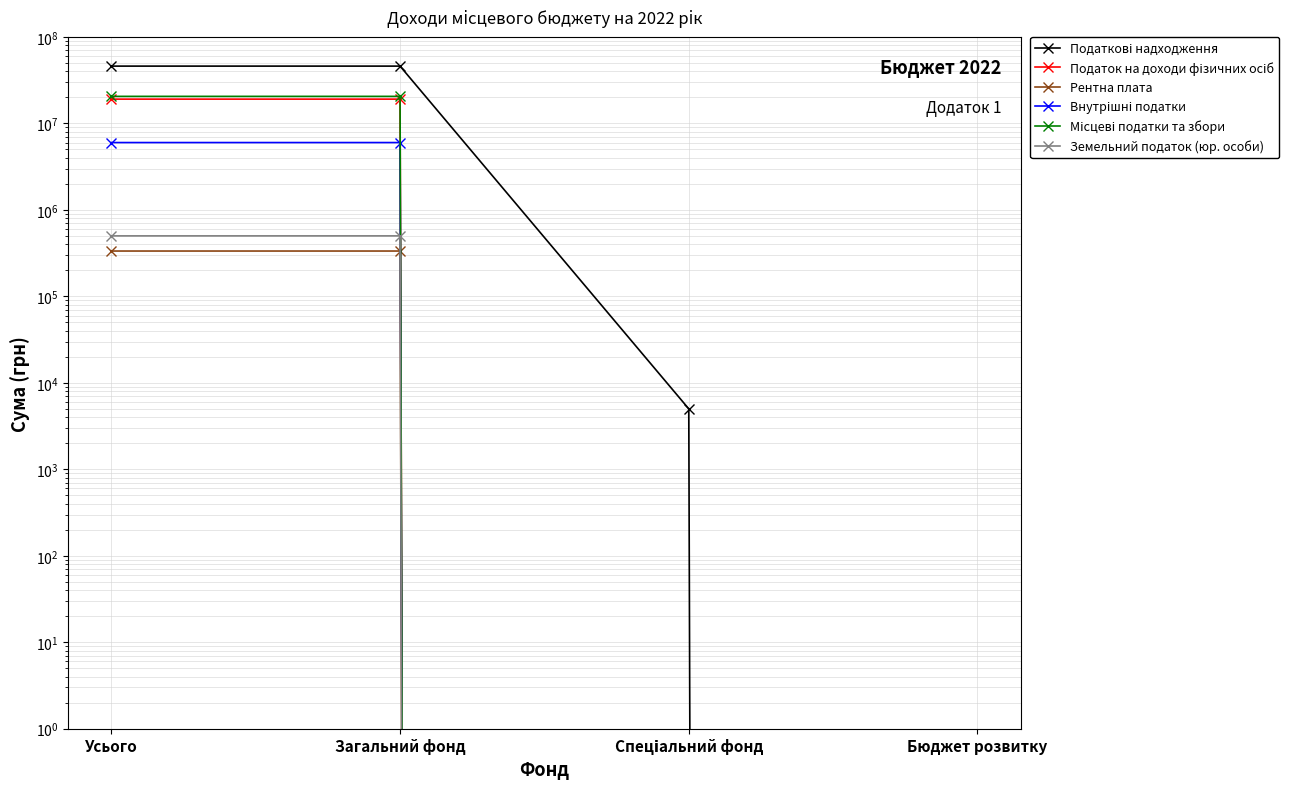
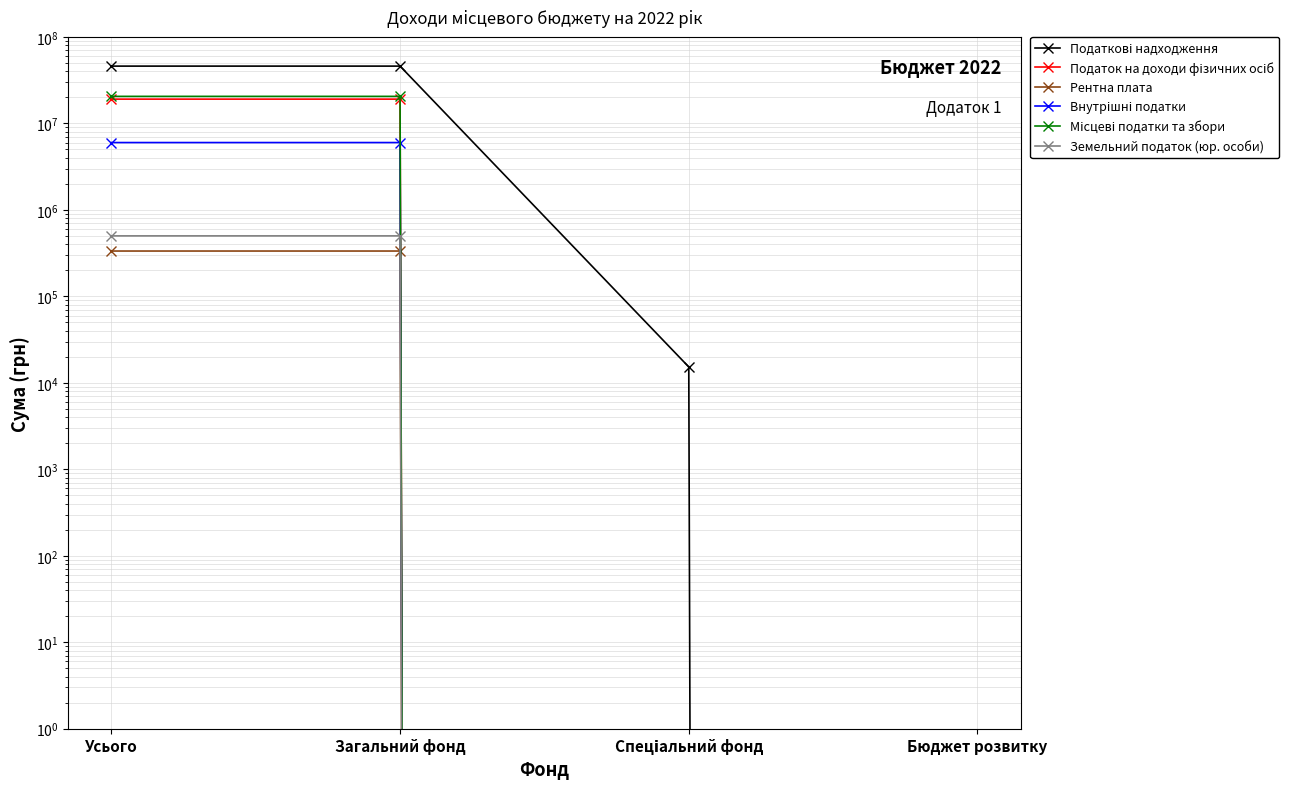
  {
    "Податкові надходження": {
      "Усього": 50000000,
      "Загальний фонд": 50000000,
-     "Спеціальний фонд": 5000
+     "Спеціальний фонд": 15000
    },
    "Податок на доходи фізичних осіб": {
      "Усього": 19000000,
      "Загальний фонд": 19000000
    },
    "Рентна плата": {
      "Усього": 330000,
      "Загальний фонд": 330000
    },
    "Внутрішні податки": {
      "Усього": 6000000,
      "Загальний фонд": 6000000
    },
    "Місцеві податки та збори": {
      "Усього": 21000000,
      "Загальний фонд": 21000000
    },
    "Земельний податок (юр. особи)": {
      "Усього": 500000,
      "Загальний фонд": 500000
    }
  }
